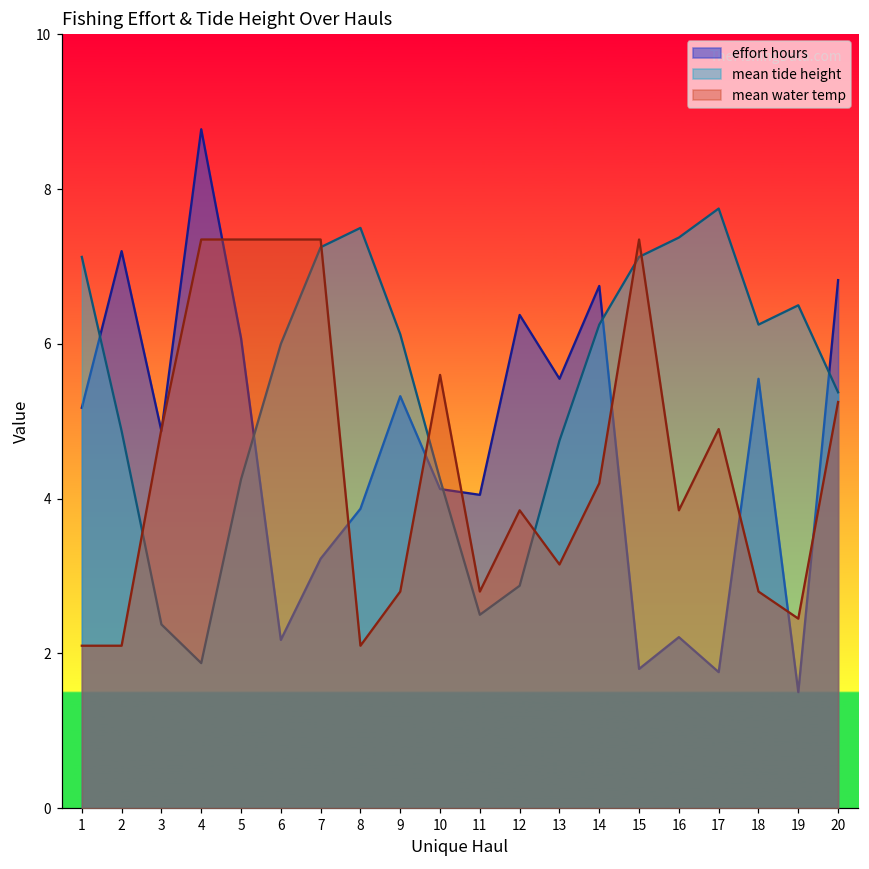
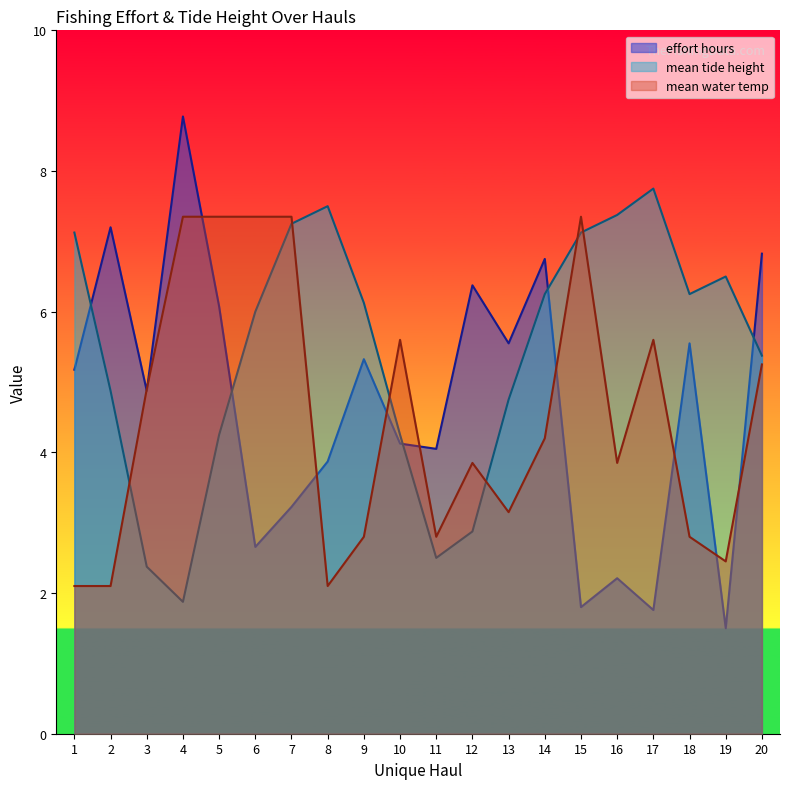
  {
    "effort hours": {
      "1": 5.2,
      "2": 7.2,
      "4": 8.8,
      "5": 6.1,
-     "6": 2.2,
+     "6": 2.7,
      "7": 3.2,
      "8": 3.9,
      "9": 5.3,
      "10": 4.1,
      "11": 4.1,
      "12": 6.4,
      "13": 5.5,
      "14": 6.8,
      "15": 1.8,
      "16": 2.2,
      "17": 1.8,
      "18": 5.5,
      "19": 1.5,
      "20": 6.8
    },
    "mean tide height": {
      "1": 7.1,
      "2": 4.9,
      "3": 2.4,
      "4": 1.9,
      "5": 4.3,
      "6": 6.0,
      "7": 7.3,
      "8": 7.5,
      "9": 6.1,
      "10": 4.3,
      "11": 2.5,
      "12": 2.9,
      "13": 4.8,
      "14": 6.3,
      "15": 7.1,
      "16": 7.4,
      "17": 7.8,
      "18": 6.3,
      "19": 6.5,
      "20": 5.4
    },
    "mean water temp": {
      "1": 2.1,
      "2": 2.1,
      "4": 7.4,
      "5": 7.4,
      "6": 7.4,
      "7": 7.4,
      "8": 2.1,
      "9": 2.8,
      "10": 5.6,
      "11": 2.8,
      "12": 3.9,
      "13": 3.1,
      "14": 4.2,
      "15": 7.4,
      "16": 3.9,
-     "17": 4.9,
+     "17": 5.6,
      "18": 2.8,
      "19": 2.4,
      "20": 5.3
    }
  }
